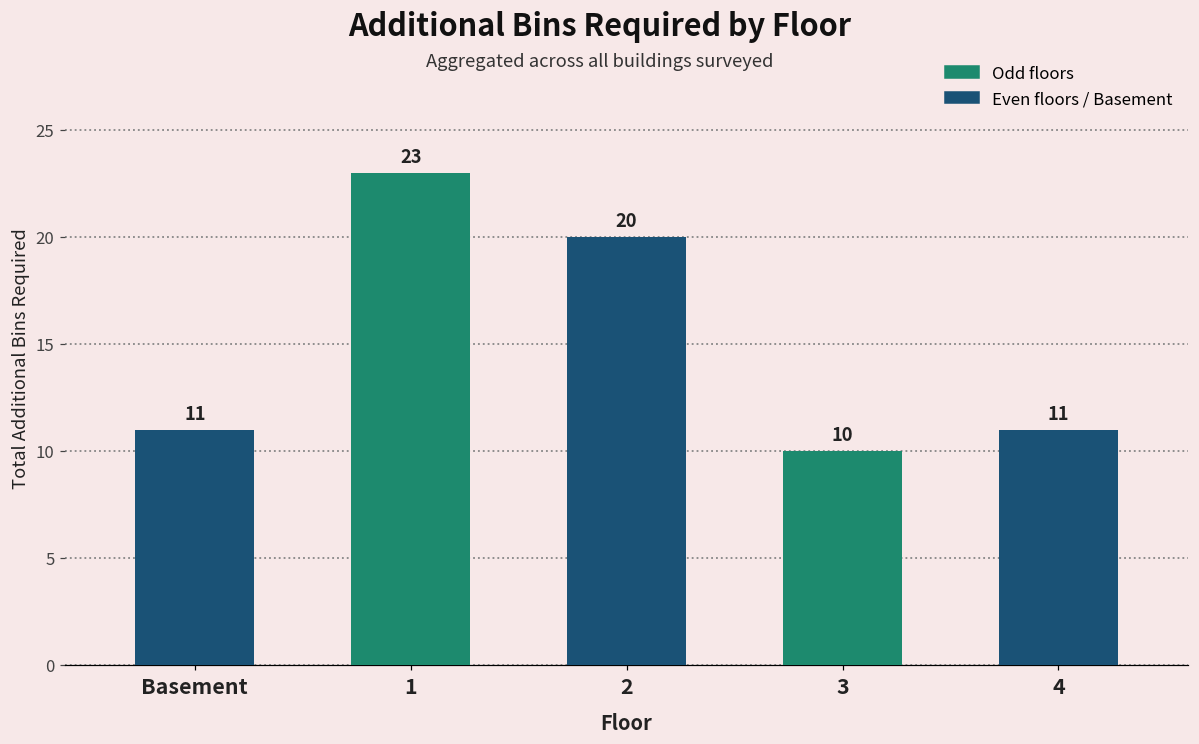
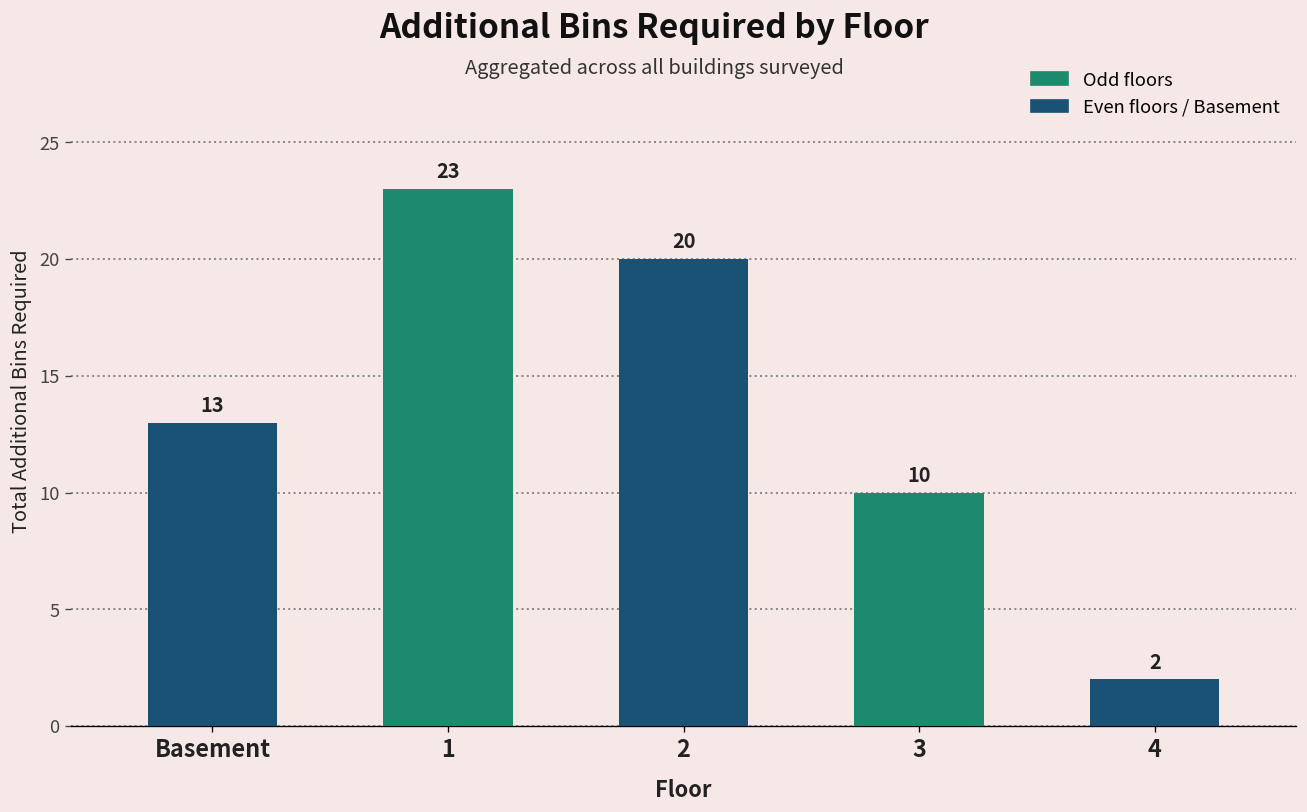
  {
-   "Basement": 11,
+   "Basement": 13,
    "1": 23,
    "2": 20,
    "3": 10,
-   "4": 11
+   "4": 2
  }
